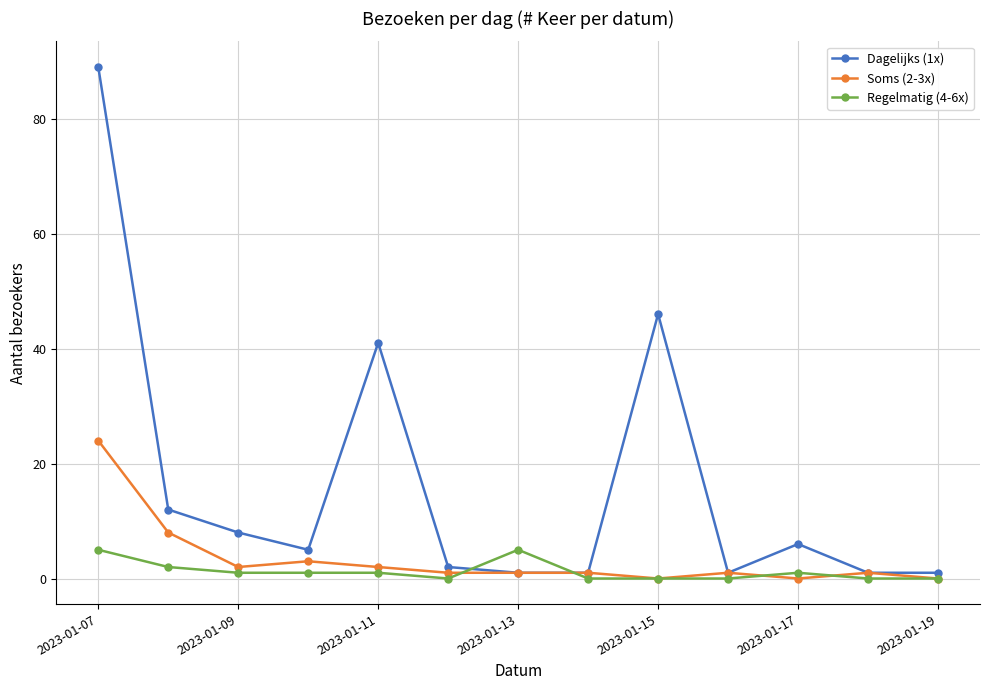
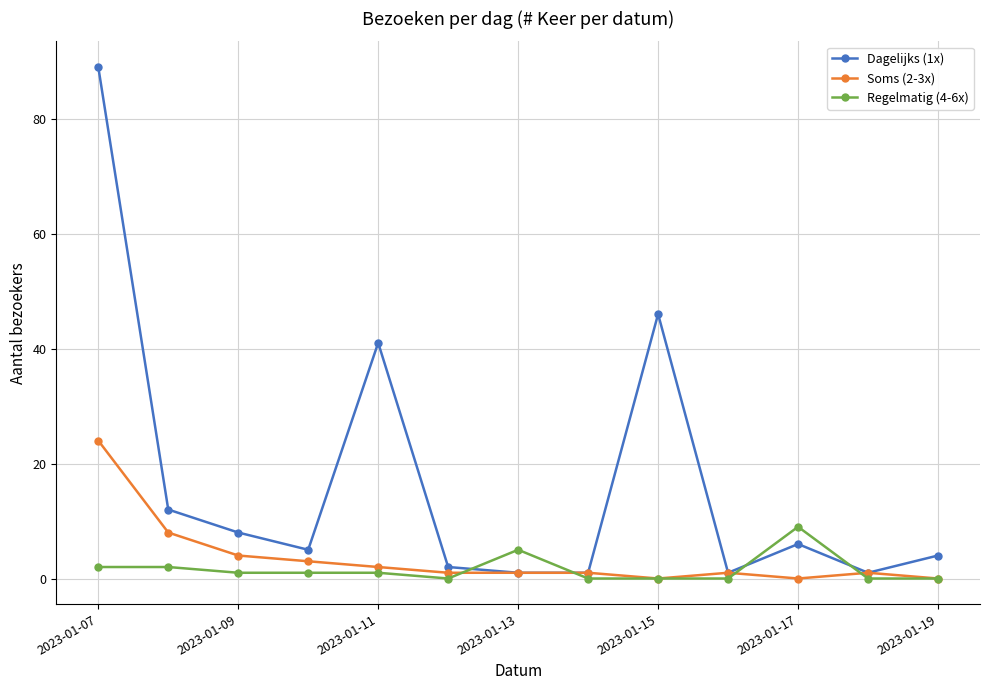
  {
    "Dagelijks (1x)": {
      "2023-01-07": 89,
      "2023-01-09": 8,
      "2023-01-11": 41,
      "2023-01-15": 46,
      "2023-01-17": 6,
-     "2023-01-19": 1
+     "2023-01-19": 4
    },
    "Soms (2-3x)": {
      "2023-01-07": 24,
-     "2023-01-09": 2,
+     "2023-01-09": 4,
      "2023-01-11": 2,
      "2023-01-17": 0
    },
    "Regelmatig (4-6x)": {
-     "2023-01-07": 5,
+     "2023-01-07": 2,
      "2023-01-09": 1,
      "2023-01-11": 1,
      "2023-01-13": 5,
-     "2023-01-17": 1
+     "2023-01-17": 9
    }
  }
